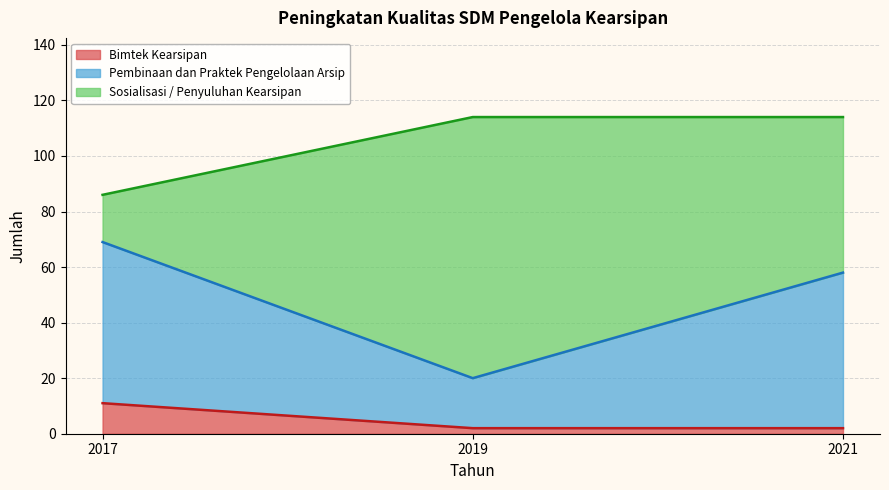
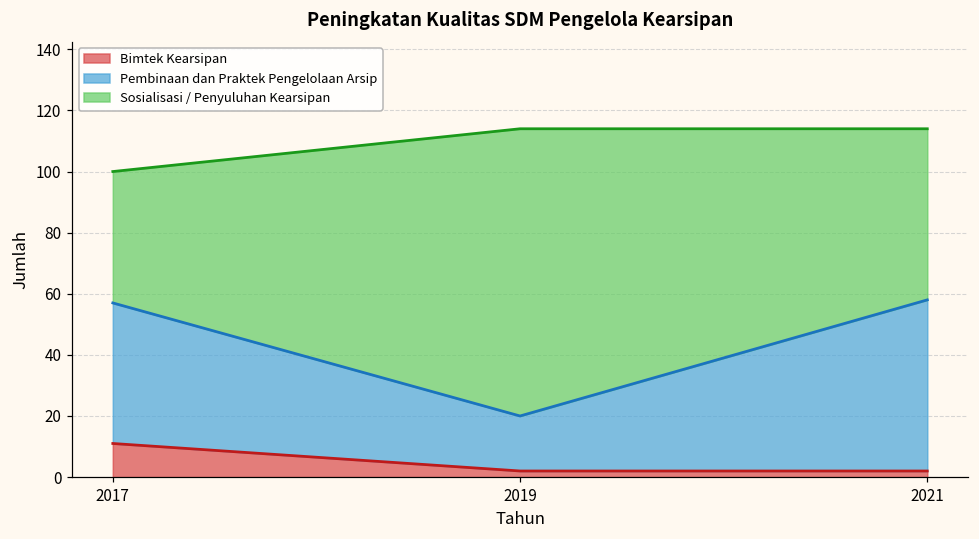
  {
    "Bimtek Kearsipan": {
      "2017": 11,
      "2019": 2,
      "2021": 2
    },
    "Pembinaan dan Praktek Pengelolaan Arsip": {
-     "2017": 58,
+     "2017": 46,
      "2019": 18,
      "2021": 56
    },
    "Sosialisasi / Penyuluhan Kearsipan": {
-     "2017": 17,
+     "2017": 43,
      "2019": 94,
      "2021": 56
    }
  }
